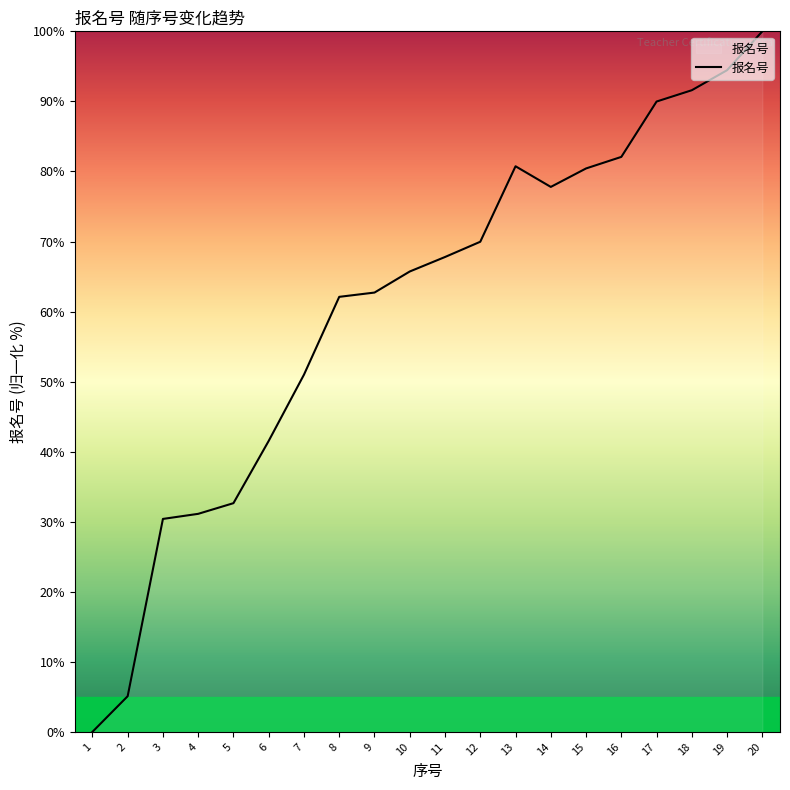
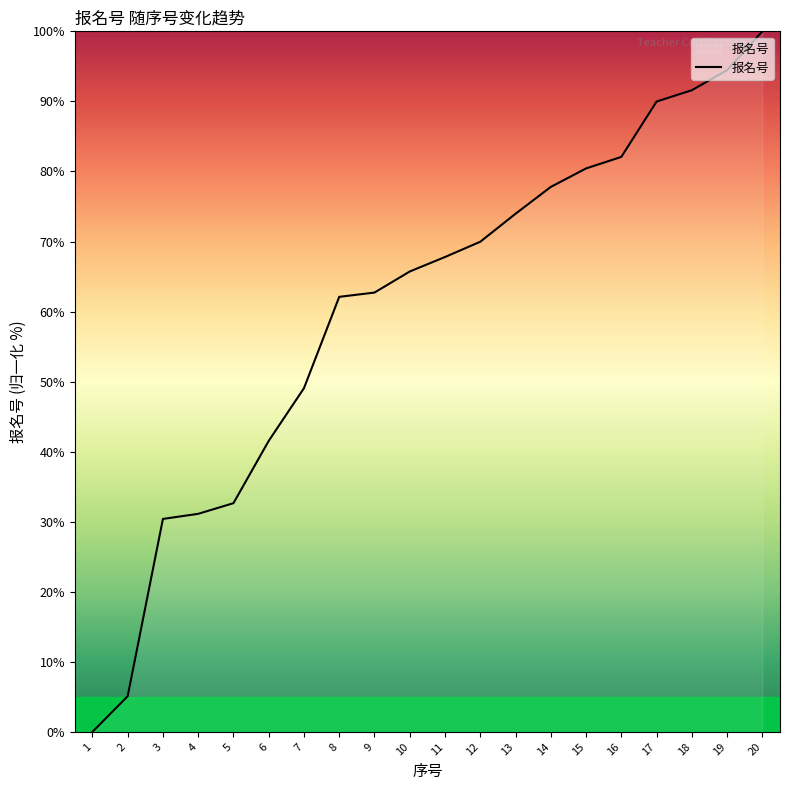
  {
    "2": "5%",
    "3": "30%",
    "4": "31%",
    "5": "33%",
    "6": "42%",
-   "7": "51%",
+   "7": "49%",
    "8": "62%",
    "9": "63%",
    "10": "66%",
    "11": "68%",
    "12": "70%",
-   "13": "81%",
+   "13": "74%",
    "14": "78%",
    "15": "80%",
    "16": "82%",
    "17": "90%",
    "18": "92%",
    "20": "100%"
  }
